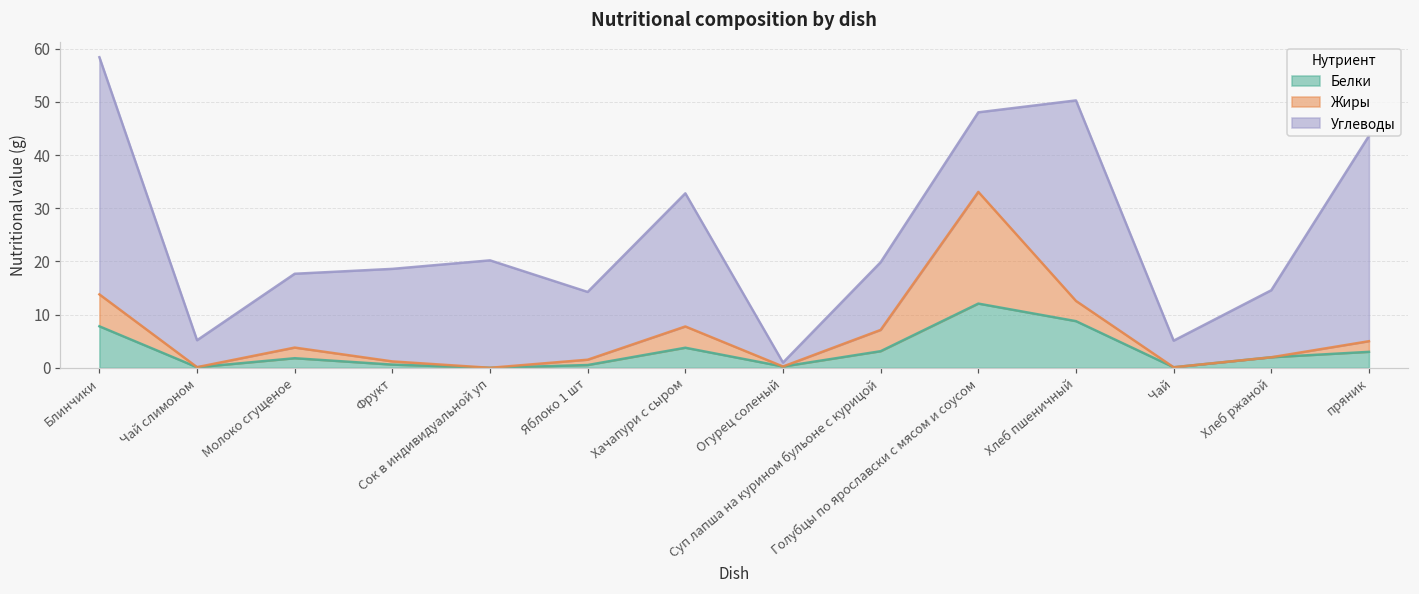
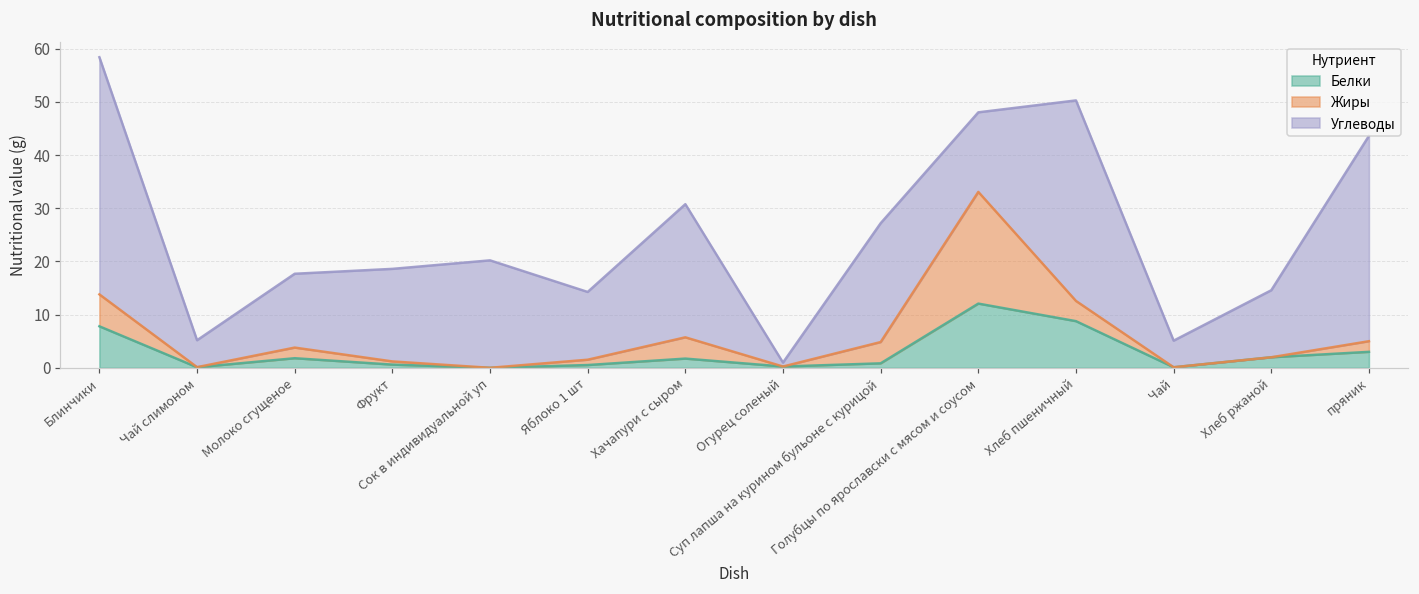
  {
    "Белки": {
      "Блинчики": 8,
      "Молоко сгущеное": 2,
      "Фрукт": 1,
      "Яблоко 1 шт": 1,
-     "Хачапури с сыром": 4,
-     "Суп лапша на курином бульоне с курицой": 3,
+     "Хачапури с сыром": 2,
+     "Суп лапша на курином бульоне с курицой": 1,
      "Голубцы по ярославски с мясом и соусом": 12,
      "Хлеб пшеничный": 9,
      "пряник": 3
    },
    "Жиры": {
      "Блинчики": 6,
      "Молоко сгущеное": 2,
      "Фрукт": 1,
      "Яблоко 1 шт": 1,
      "Хачапури с сыром": 4,
      "Суп лапша на курином бульоне с курицой": 4,
      "Голубцы по ярославски с мясом и соусом": 21,
      "Хлеб пшеничный": 4,
      "пряник": 2
    },
    "Углеводы": {
      "Блинчики": 45,
      "Чай слимоном": 5,
      "Молоко сгущеное": 14,
      "Фрукт": 17,
      "Сок в индивидуальной уп": 20,
      "Яблоко 1 шт": 13,
      "Хачапури с сыром": 25,
      "Огурец соленый": 1,
-     "Суп лапша на курином бульоне с курицой": 13,
+     "Суп лапша на курином бульоне с курицой": 22,
      "Голубцы по ярославски с мясом и соусом": 15,
      "Хлеб пшеничный": 38,
      "Чай": 5,
      "Хлеб ржаной": 13
    }
  }
